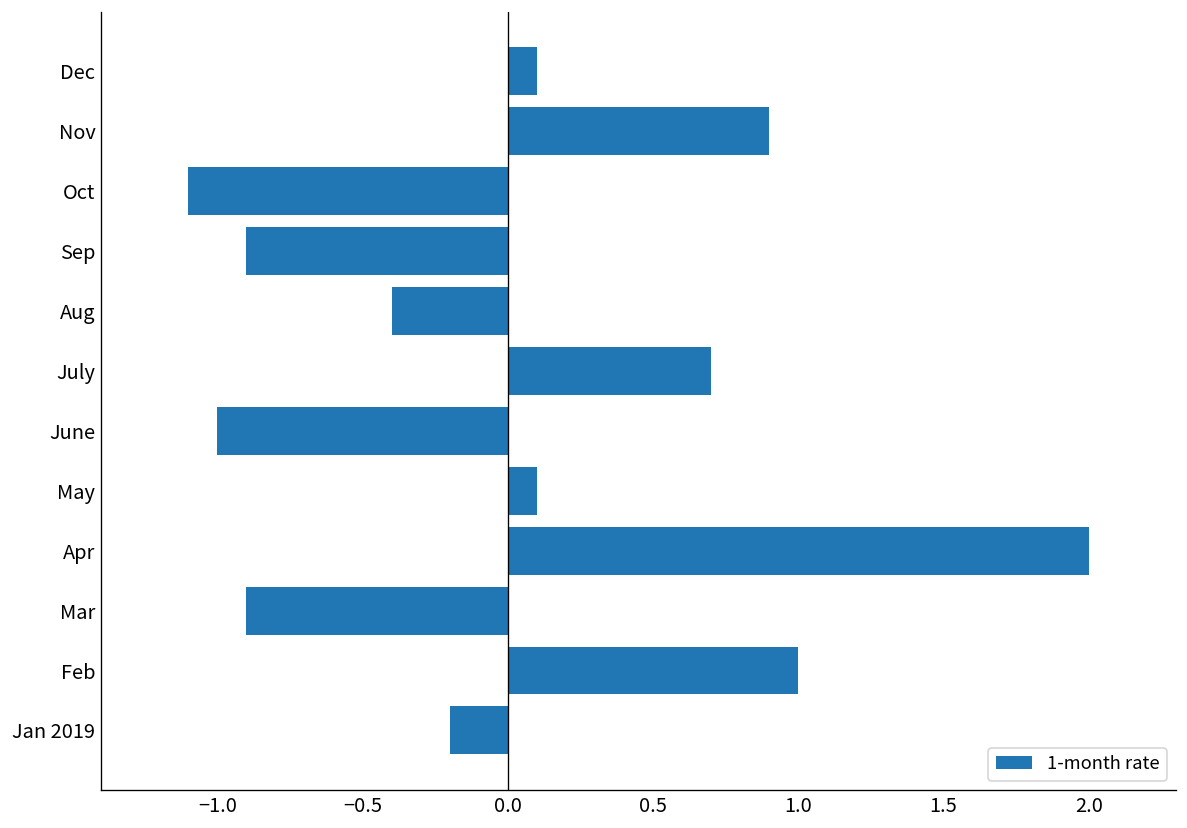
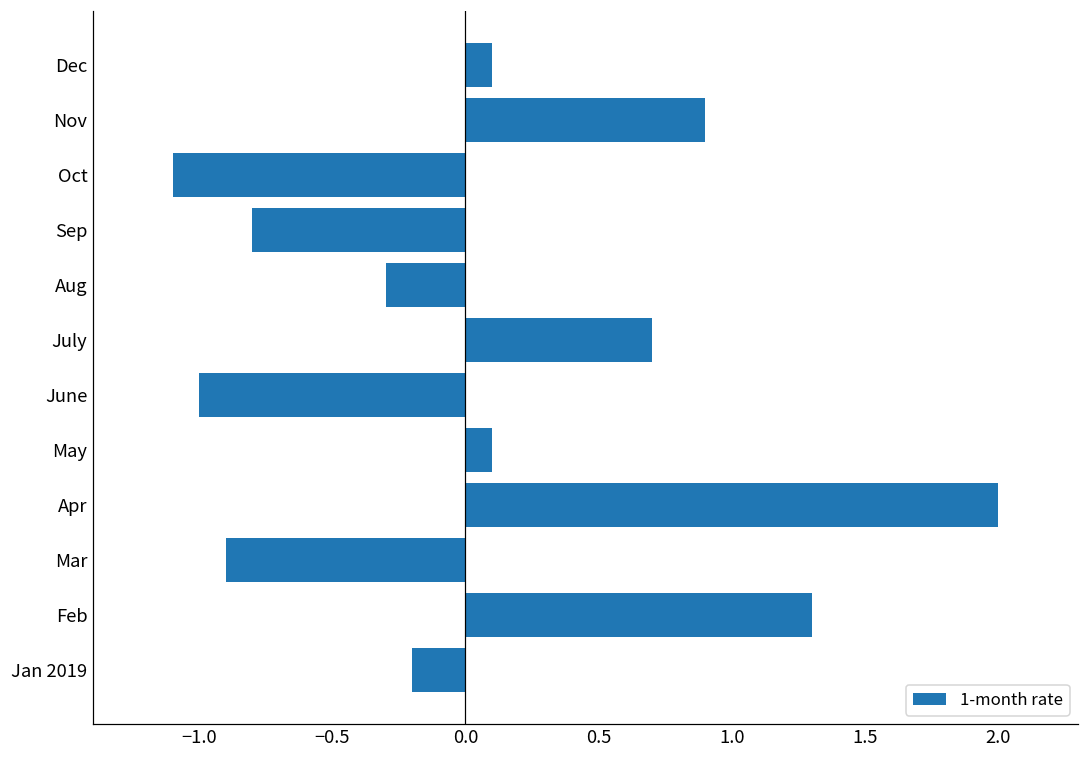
  {
    "Dec": 0.1,
    "Nov": 0.9,
    "Oct": -1.1,
-   "Sep": -0.9,
-   "Aug": -0.4,
+   "Sep": -0.8,
+   "Aug": -0.3,
    "July": 0.7,
    "June": -1.0,
    "May": 0.1,
    "Apr": 2.0,
    "Mar": -0.9,
-   "Feb": 1.0,
+   "Feb": 1.3,
    "Jan 2019": -0.2
  }
